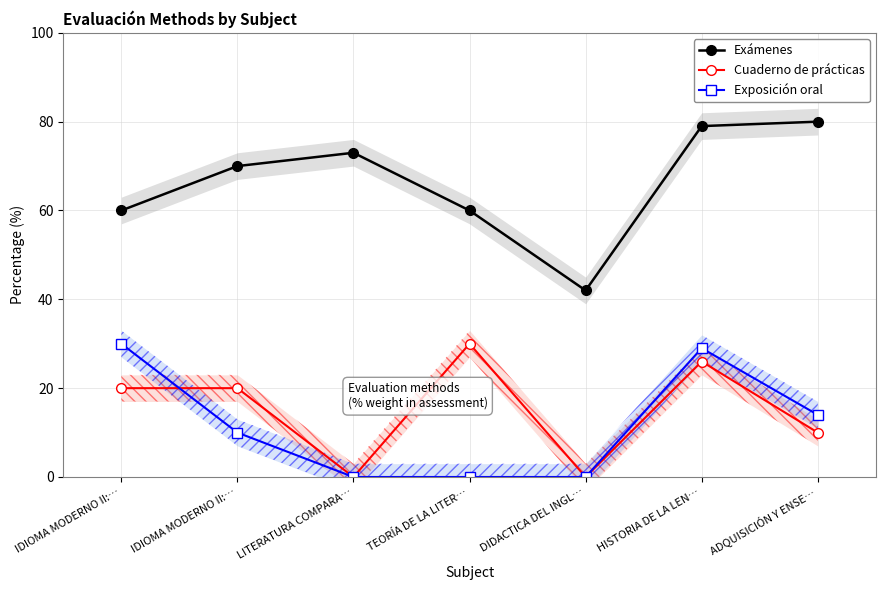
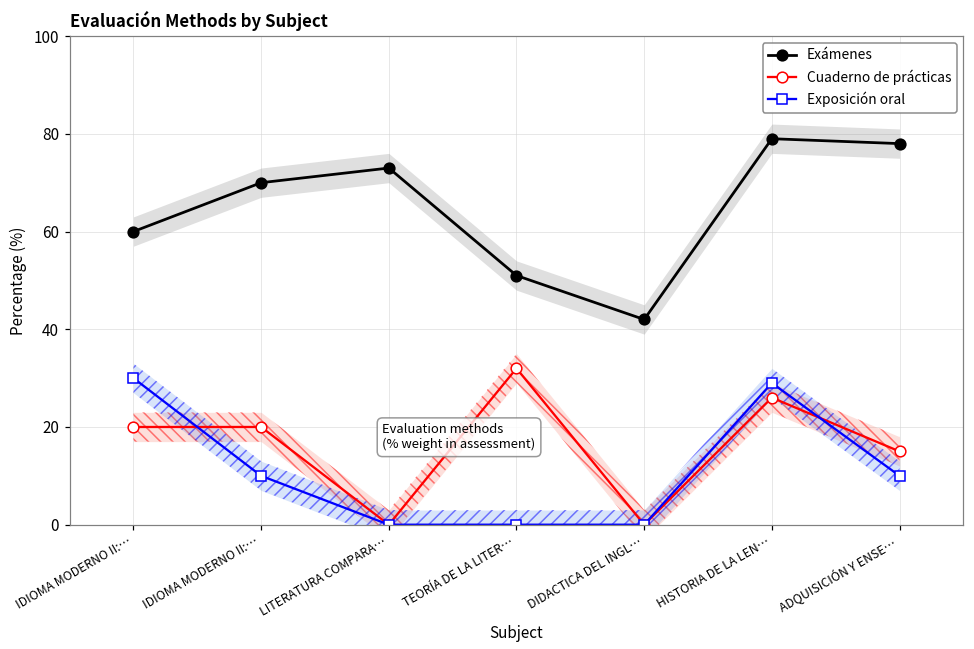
  {
    "Exámenes": {
      "LITERATURA COMPARA…": 73,
-     "TEORÍA DE LA LITER…": 60,
+     "TEORÍA DE LA LITER…": 51,
      "DIDACTICA DEL INGL…": 42,
      "HISTORIA DE LA LEN…": 79,
-     "ADQUISICIÓN Y ENSE…": 80
+     "ADQUISICIÓN Y ENSE…": 78
    },
    "Cuaderno de prácticas": {
-     "TEORÍA DE LA LITER…": 30,
+     "TEORÍA DE LA LITER…": 32,
      "HISTORIA DE LA LEN…": 26,
-     "ADQUISICIÓN Y ENSE…": 10
+     "ADQUISICIÓN Y ENSE…": 15
    },
    "Exposición oral": {
      "TEORÍA DE LA LITER…": 0,
-     "ADQUISICIÓN Y ENSE…": 14
+     "ADQUISICIÓN Y ENSE…": 10
    }
  }
